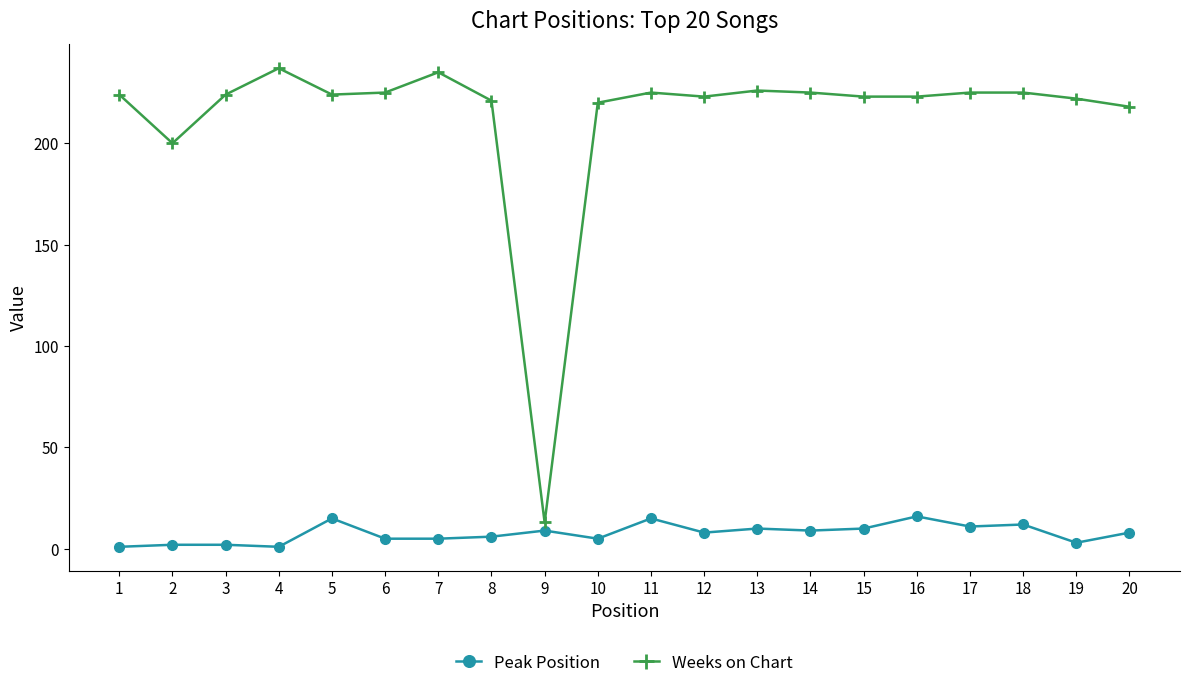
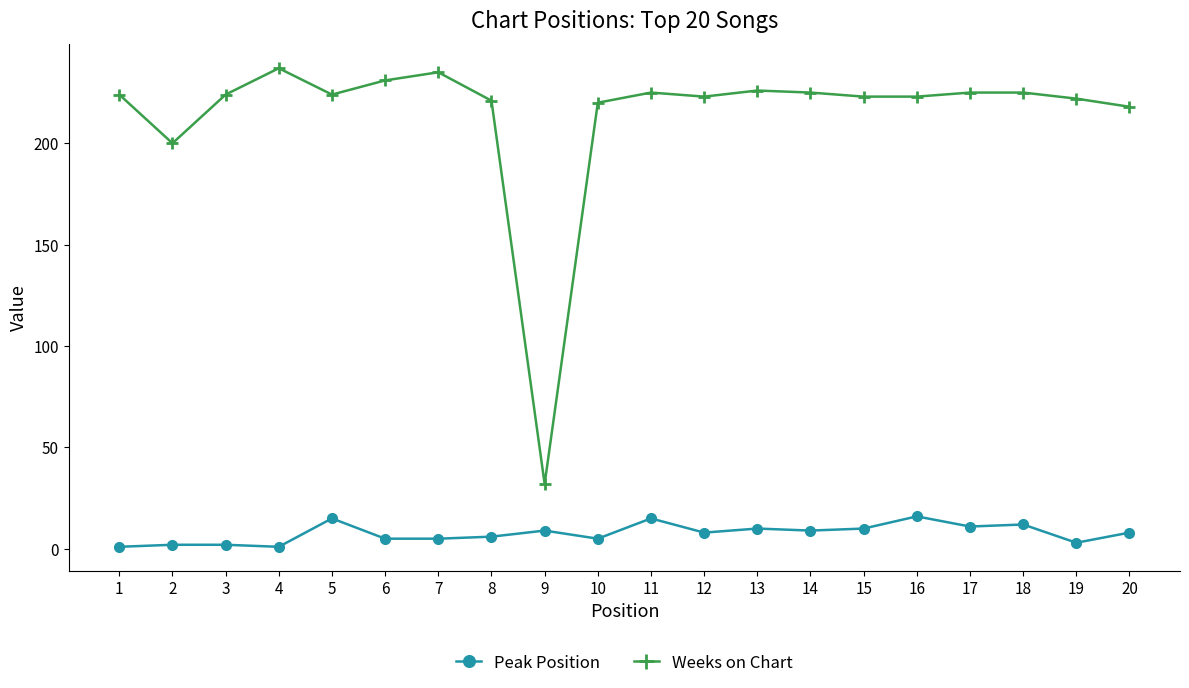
  {
    "Peak Position": {
      "1": 1,
      "2": 2,
      "3": 2,
      "4": 1,
      "5": 15,
      "6": 5,
      "7": 5,
      "8": 6,
      "9": 9,
      "10": 5,
      "11": 15,
      "12": 8,
      "13": 10,
      "14": 9,
      "15": 10,
      "16": 16,
      "17": 11,
      "18": 12,
      "19": 3,
      "20": 8
    },
    "Weeks on Chart": {
      "1": 224,
      "2": 200,
      "3": 224,
      "4": 237,
      "5": 224,
-     "6": 225,
+     "6": 231,
      "7": 235,
      "8": 221,
-     "9": 13,
+     "9": 32,
      "10": 220,
      "11": 225,
      "12": 223,
      "13": 226,
      "14": 225,
      "15": 223,
      "16": 223,
      "17": 225,
      "18": 225,
      "19": 222,
      "20": 218
    }
  }
